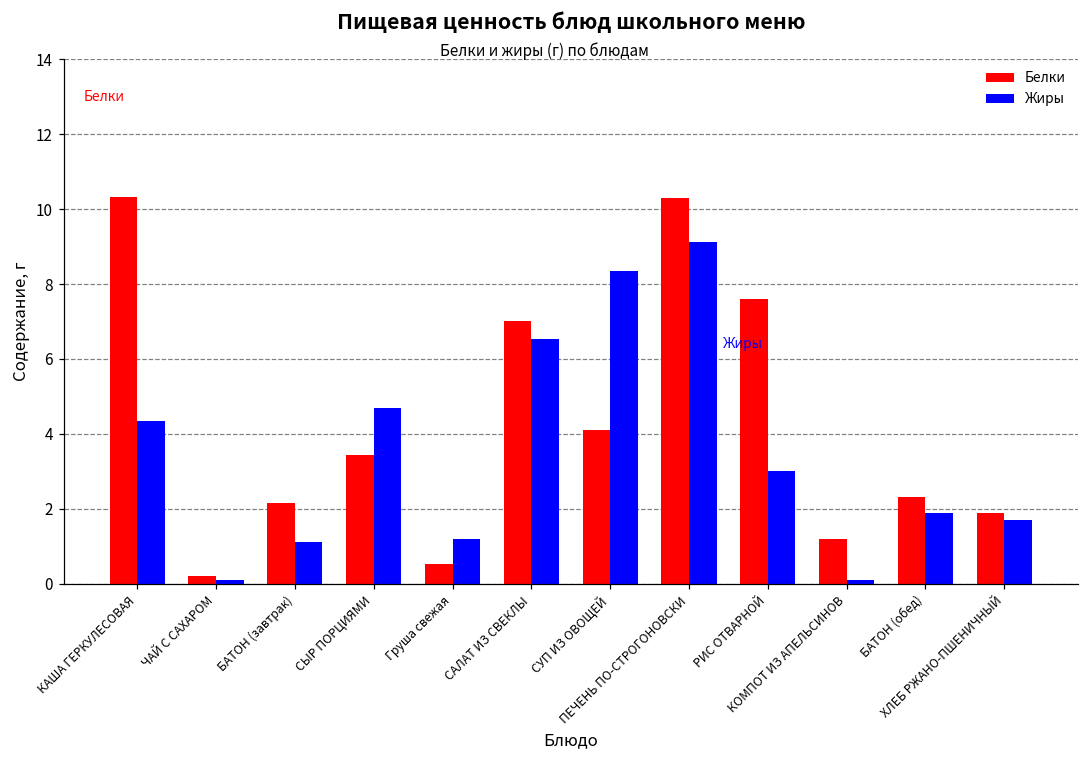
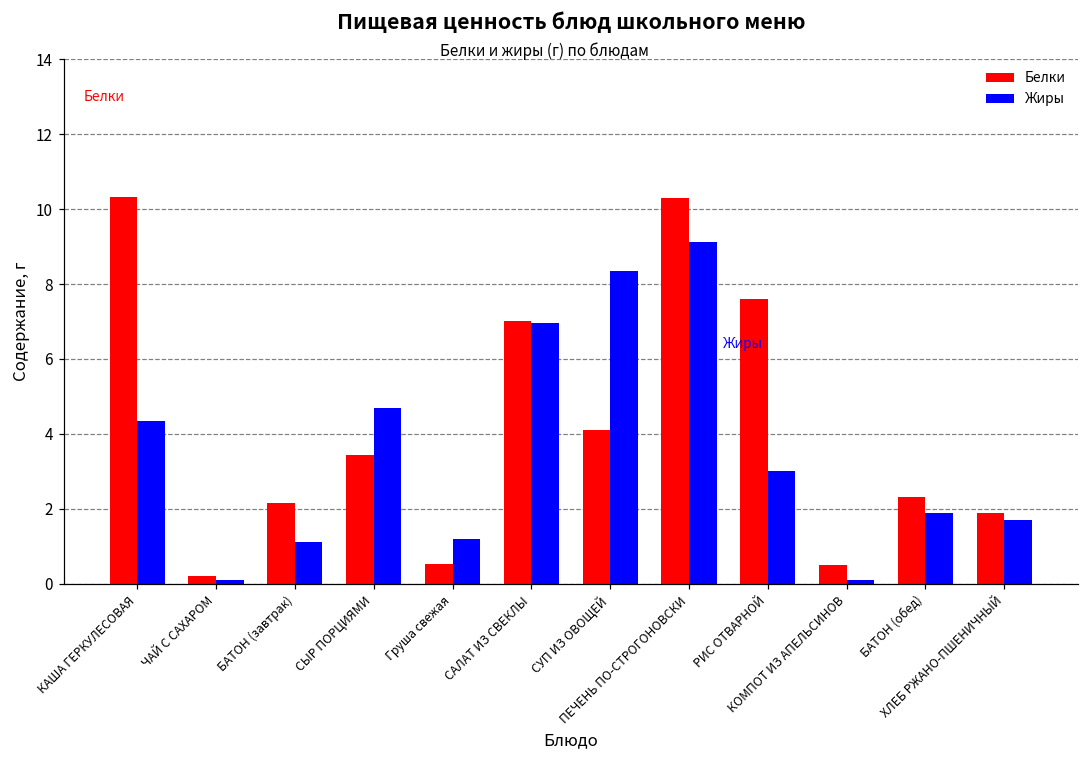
  {
    "Белки": {
      "КАША ГЕРКУЛЕСОВАЯ": 10.3,
      "ЧАЙ С САХАРОМ": 0.2,
      "БАТОН (завтрак)": 2.2,
      "СЫР ПОРЦИЯМИ": 3.5,
      "Груша свежая": 0.5,
      "САЛАТ ИЗ СВЕКЛЫ": 7.0,
      "СУП ИЗ ОВОЩЕЙ": 4.1,
      "ПЕЧЕНЬ ПО-СТРОГОНОВСКИ": 10.3,
      "РИС ОТВАРНОЙ": 7.6,
-     "КОМПОТ ИЗ АПЕЛЬСИНОВ": 1.2,
+     "КОМПОТ ИЗ АПЕЛЬСИНОВ": 0.5,
      "БАТОН (обед)": 2.3,
      "ХЛЕБ РЖАНО-ПШЕНИЧНЫЙ": 1.9
    },
    "Жиры": {
      "КАША ГЕРКУЛЕСОВАЯ": 4.4,
      "ЧАЙ С САХАРОМ": 0.1,
      "БАТОН (завтрак)": 1.1,
      "СЫР ПОРЦИЯМИ": 4.7,
      "Груша свежая": 1.2,
-     "САЛАТ ИЗ СВЕКЛЫ": 6.5,
+     "САЛАТ ИЗ СВЕКЛЫ": 7.0,
      "СУП ИЗ ОВОЩЕЙ": 8.4,
      "ПЕЧЕНЬ ПО-СТРОГОНОВСКИ": 9.1,
      "РИС ОТВАРНОЙ": 3.0,
      "КОМПОТ ИЗ АПЕЛЬСИНОВ": 0.1,
      "БАТОН (обед)": 1.9,
      "ХЛЕБ РЖАНО-ПШЕНИЧНЫЙ": 1.7
    }
  }
